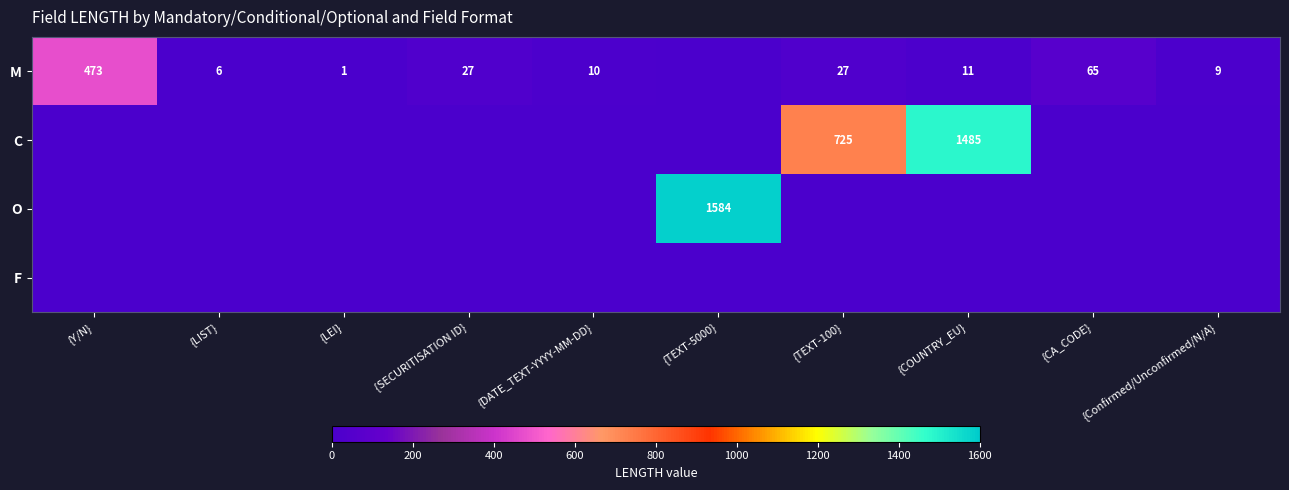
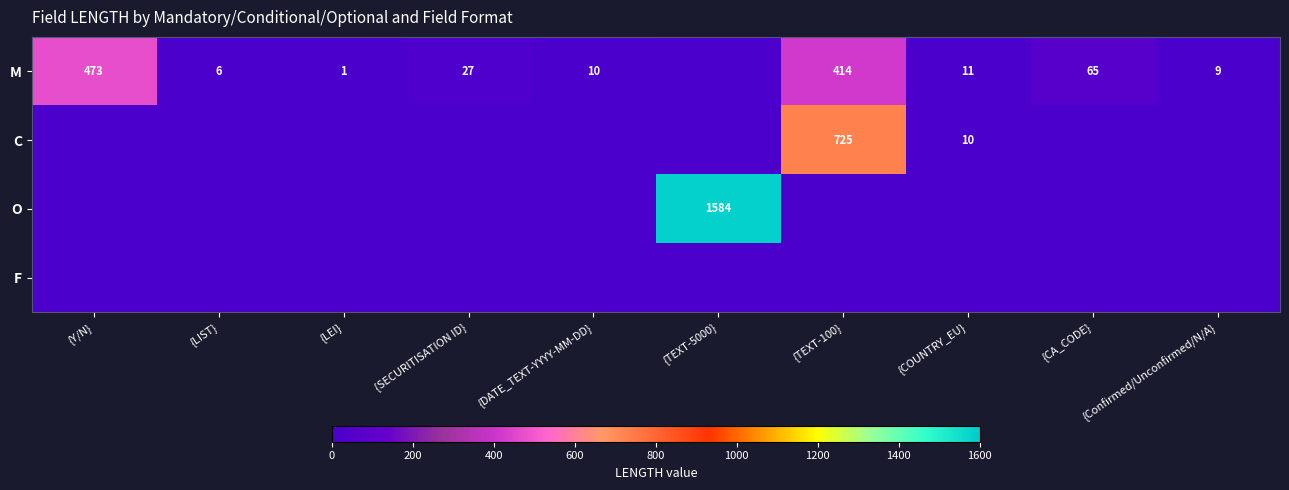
  {
    "M": {
      "{Y/N}": 473,
      "{LIST}": 6,
      "{LEI}": 1,
      "{SECURITISATION ID}": 27,
      "{DATE_TEXT-YYYY-MM-DD}": 10,
-     "{TEXT-100}": 27,
+     "{TEXT-100}": 414,
      "{COUNTRY_EU}": 11,
      "{CA_CODE}": 65,
      "{Confirmed/Unconfirmed/N/A}": 9
    },
    "C": {
      "{TEXT-100}": 725,
-     "{COUNTRY_EU}": 1485
+     "{COUNTRY_EU}": 10
    },
    "O": {
      "{TEXT-5000}": 1584
    }
  }
